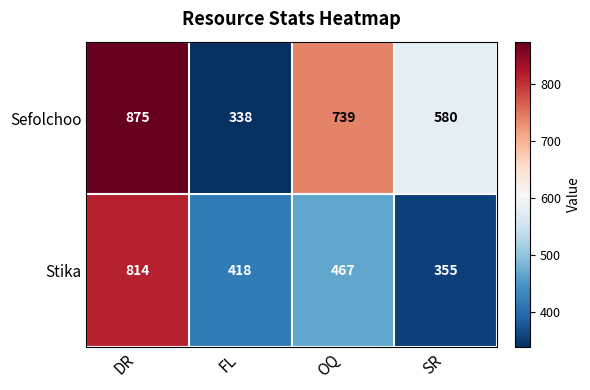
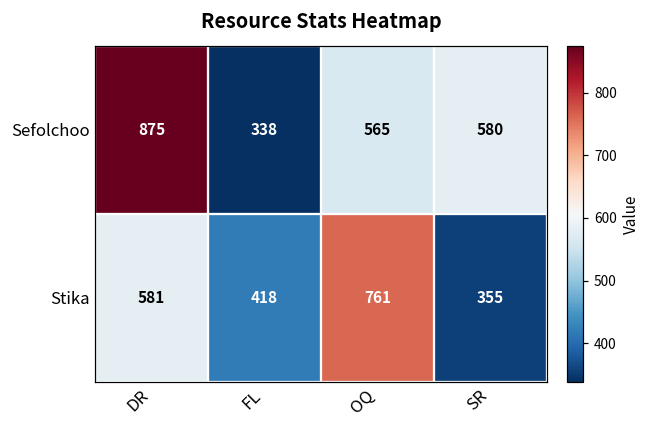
  {
    "Sefolchoo": {
      "DR": 875,
      "FL": 338,
-     "OQ": 739,
+     "OQ": 565,
      "SR": 580
    },
    "Stika": {
-     "DR": 814,
+     "DR": 581,
      "FL": 418,
-     "OQ": 467,
+     "OQ": 761,
      "SR": 355
    }
  }
